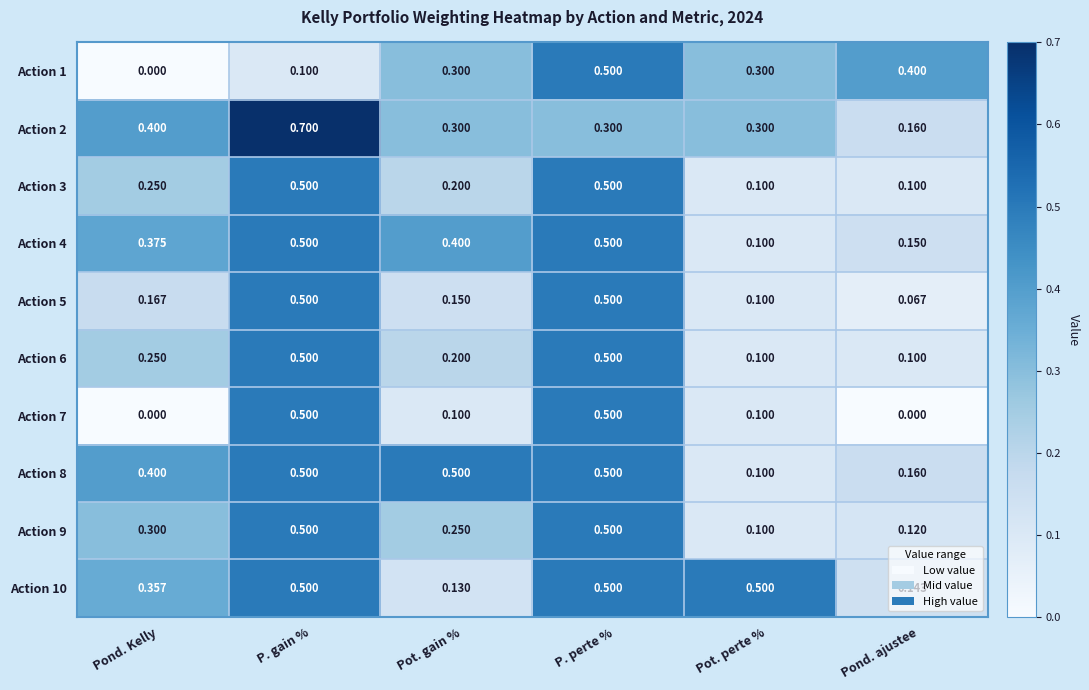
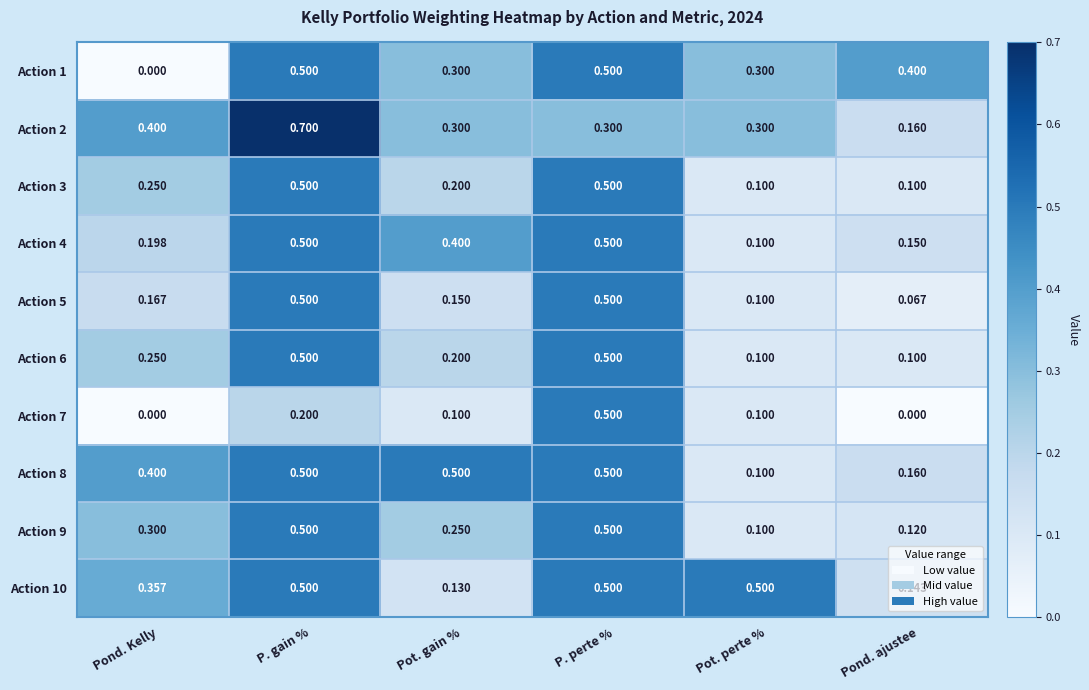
  {
    "Action 1": {
      "Pond. Kelly": 0.000,
-     "P. gain %": 0.100,
+     "P. gain %": 0.500,
      "Pot. gain %": 0.300,
      "P. perte %": 0.500,
      "Pot. perte %": 0.300,
      "Pond. ajustee": 0.400
    },
    "Action 2": {
      "Pond. Kelly": 0.400,
      "P. gain %": 0.700,
      "Pot. gain %": 0.300,
      "P. perte %": 0.300,
      "Pot. perte %": 0.300,
      "Pond. ajustee": 0.160
    },
    "Action 3": {
      "Pond. Kelly": 0.250,
      "P. gain %": 0.500,
      "Pot. gain %": 0.200,
      "P. perte %": 0.500,
      "Pot. perte %": 0.100,
      "Pond. ajustee": 0.100
    },
    "Action 4": {
-     "Pond. Kelly": 0.375,
+     "Pond. Kelly": 0.198,
      "P. gain %": 0.500,
      "Pot. gain %": 0.400,
      "P. perte %": 0.500,
      "Pot. perte %": 0.100,
      "Pond. ajustee": 0.150
    },
    "Action 5": {
      "Pond. Kelly": 0.167,
      "P. gain %": 0.500,
      "Pot. gain %": 0.150,
      "P. perte %": 0.500,
      "Pot. perte %": 0.100,
      "Pond. ajustee": 0.067
    },
    "Action 6": {
      "Pond. Kelly": 0.250,
      "P. gain %": 0.500,
      "Pot. gain %": 0.200,
      "P. perte %": 0.500,
      "Pot. perte %": 0.100,
      "Pond. ajustee": 0.100
    },
    "Action 7": {
      "Pond. Kelly": 0.000,
-     "P. gain %": 0.500,
+     "P. gain %": 0.200,
      "Pot. gain %": 0.100,
      "P. perte %": 0.500,
      "Pot. perte %": 0.100,
      "Pond. ajustee": 0.000
    },
    "Action 8": {
      "Pond. Kelly": 0.400,
      "P. gain %": 0.500,
      "Pot. gain %": 0.500,
      "P. perte %": 0.500,
      "Pot. perte %": 0.100,
      "Pond. ajustee": 0.160
    },
    "Action 9": {
      "Pond. Kelly": 0.300,
      "P. gain %": 0.500,
      "Pot. gain %": 0.250,
      "P. perte %": 0.500,
      "Pot. perte %": 0.100,
      "Pond. ajustee": 0.120
    },
    "Action 10": {
      "Pond. Kelly": 0.357,
      "P. gain %": 0.500,
      "Pot. gain %": 0.130,
      "P. perte %": 0.500,
      "Pot. perte %": 0.500
    }
  }
